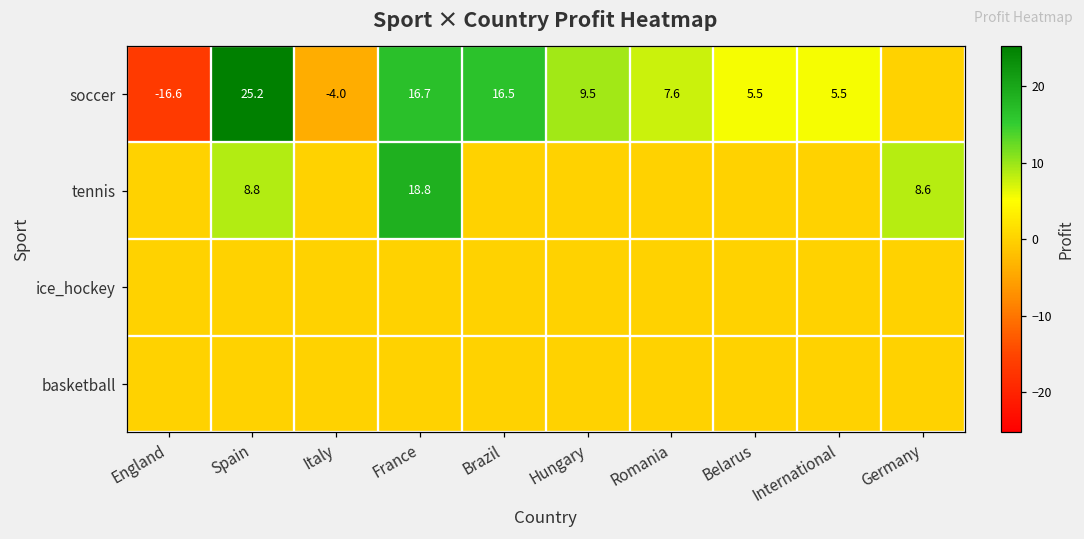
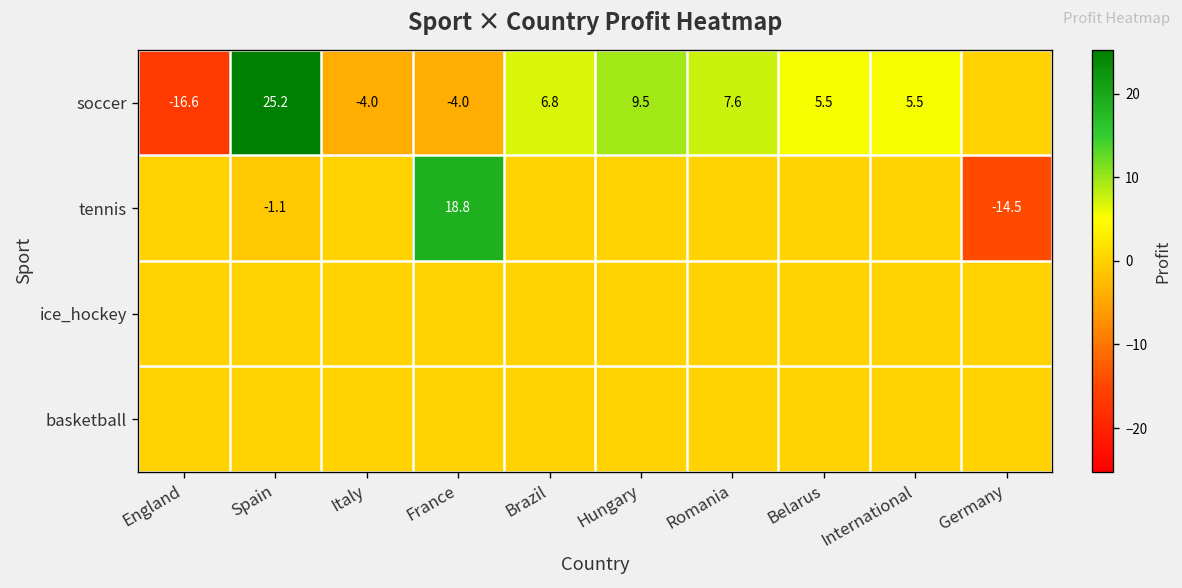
  {
    "soccer": {
      "England": -16.6,
      "Spain": 25.2,
      "Italy": -4.0,
-     "France": 16.7,
-     "Brazil": 16.5,
+     "France": -4.0,
+     "Brazil": 6.8,
      "Hungary": 9.5,
      "Romania": 7.6,
      "Belarus": 5.5,
      "International": 5.5
    },
    "tennis": {
-     "Spain": 8.8,
+     "Spain": -1.1,
      "France": 18.8,
-     "Germany": 8.6
+     "Germany": -14.5
    }
  }
